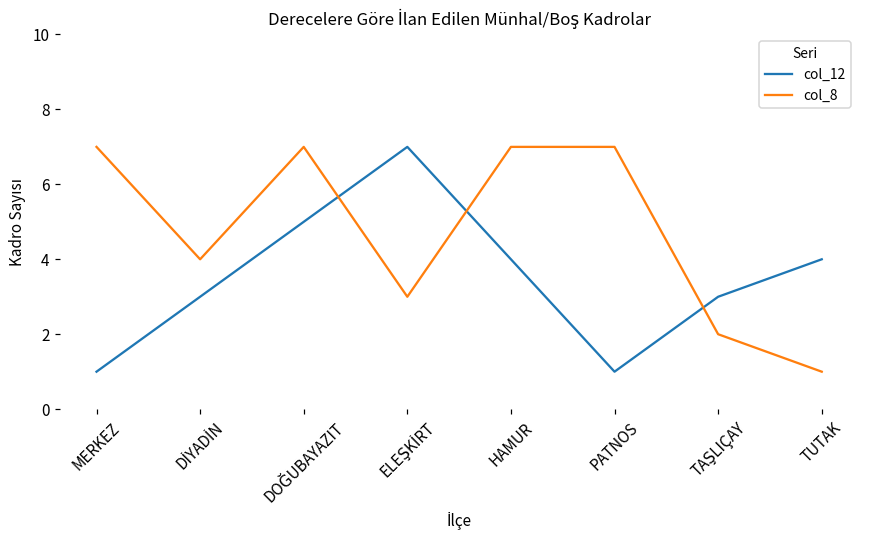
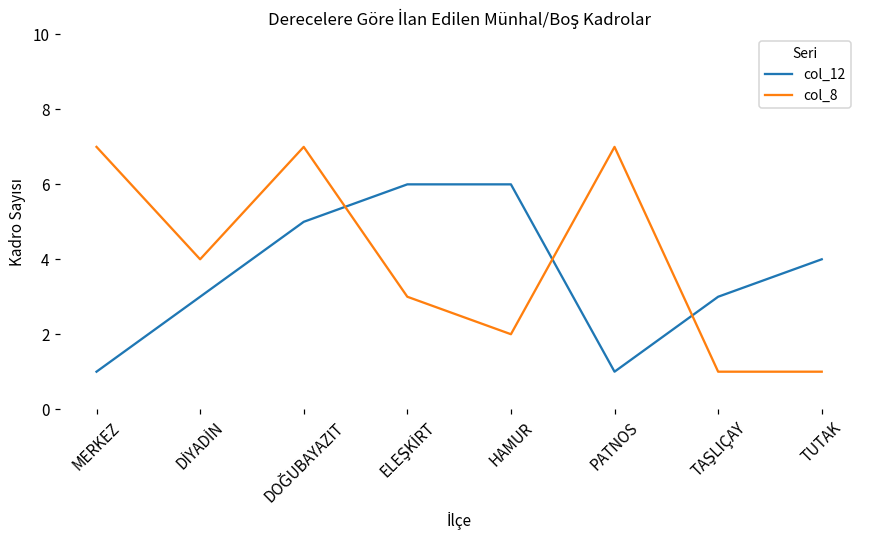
  {
    "col_12": {
      "MERKEZ": 1,
      "DİYADİN": 3,
      "DOĞUBAYAZIT": 5,
-     "ELEŞKİRT": 7,
-     "HAMUR": 4,
+     "ELEŞKİRT": 6,
+     "HAMUR": 6,
      "PATNOS": 1,
      "TAŞLIÇAY": 3,
      "TUTAK": 4
    },
    "col_8": {
      "MERKEZ": 7,
      "DİYADİN": 4,
      "DOĞUBAYAZIT": 7,
      "ELEŞKİRT": 3,
-     "HAMUR": 7,
+     "HAMUR": 2,
      "PATNOS": 7,
-     "TAŞLIÇAY": 2,
+     "TAŞLIÇAY": 1,
      "TUTAK": 1
    }
  }
